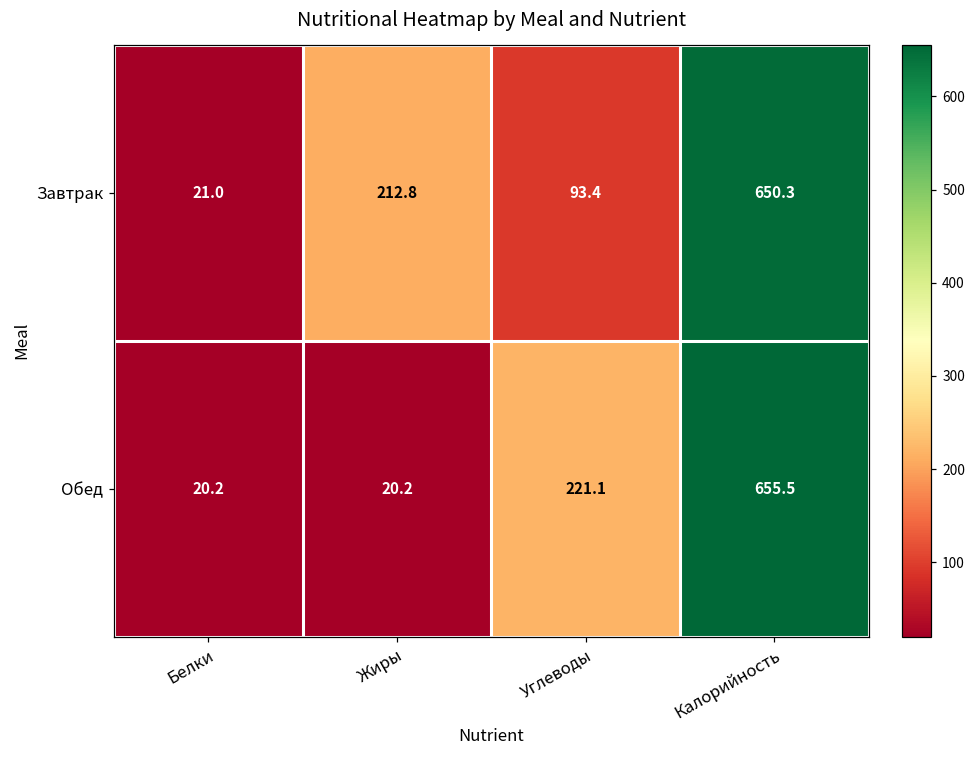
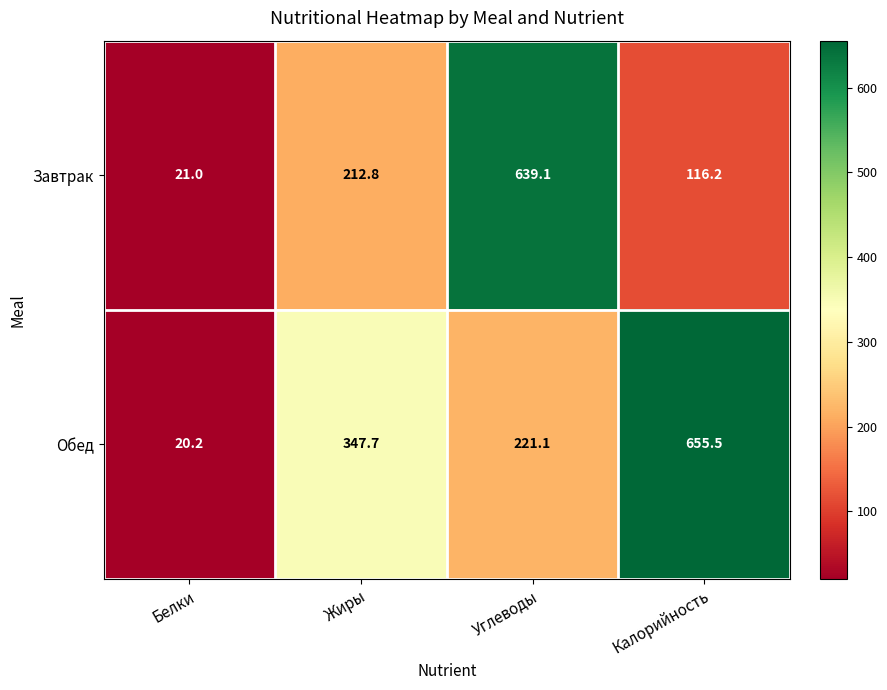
  {
    "Завтрак": {
      "Белки": 21.0,
      "Жиры": 212.8,
-     "Углеводы": 93.4,
-     "Калорийность": 650.3
+     "Углеводы": 639.1,
+     "Калорийность": 116.2
    },
    "Обед": {
      "Белки": 20.2,
-     "Жиры": 20.2,
+     "Жиры": 347.7,
      "Углеводы": 221.1,
      "Калорийность": 655.5
    }
  }
